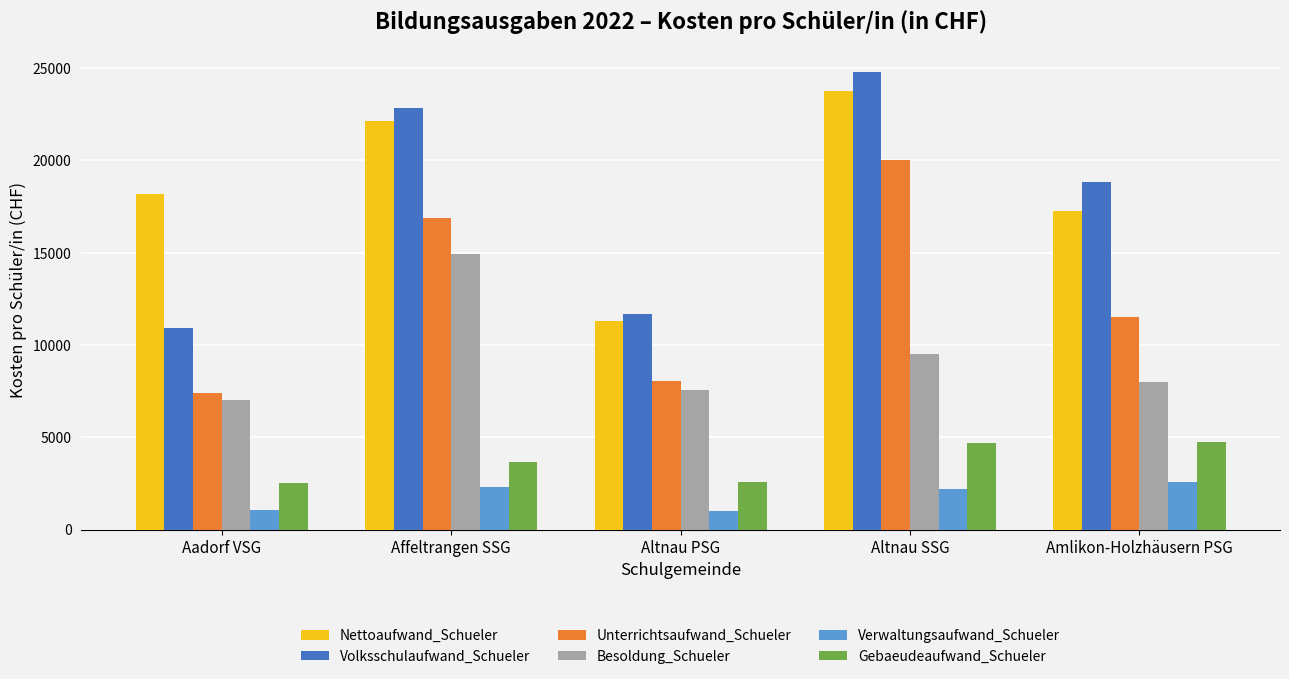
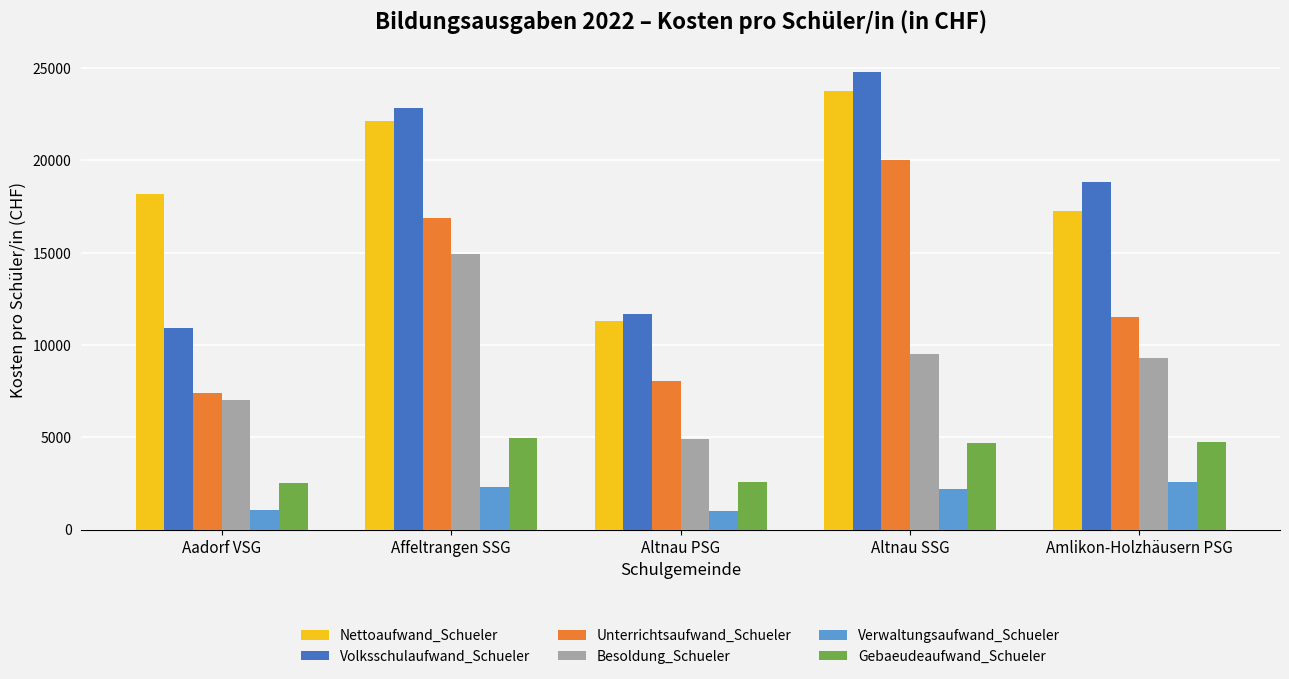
  {
    "Nettoaufwand_Schueler": {
      "Aadorf VSG": 18200,
      "Affeltrangen SSG": 22100,
      "Altnau PSG": 11300,
      "Altnau SSG": 23700,
      "Amlikon-Holzhäusern PSG": 17300
    },
    "Unterrichtsaufwand_Schueler": {
      "Aadorf VSG": 7400,
      "Affeltrangen SSG": 16900,
      "Altnau PSG": 8000,
      "Altnau SSG": 20000,
      "Amlikon-Holzhäusern PSG": 11500
    },
    "Besoldung_Schueler": {
      "Aadorf VSG": 7000,
      "Affeltrangen SSG": 14900,
-     "Altnau PSG": 7500,
+     "Altnau PSG": 4900,
      "Altnau SSG": 9500,
-     "Amlikon-Holzhäusern PSG": 8000
+     "Amlikon-Holzhäusern PSG": 9300
    },
    "Gebaeudeaufwand_Schueler": {
      "Aadorf VSG": 2500,
-     "Affeltrangen SSG": 3700,
+     "Affeltrangen SSG": 5000,
      "Altnau PSG": 2600,
      "Altnau SSG": 4700,
      "Amlikon-Holzhäusern PSG": 4700
    }
  }
